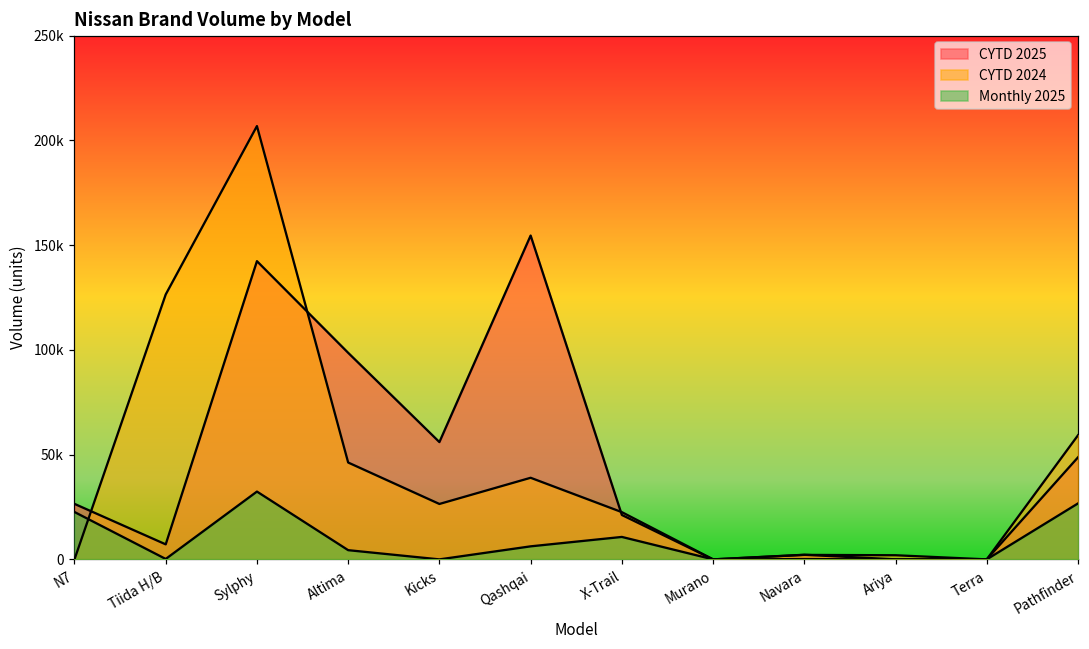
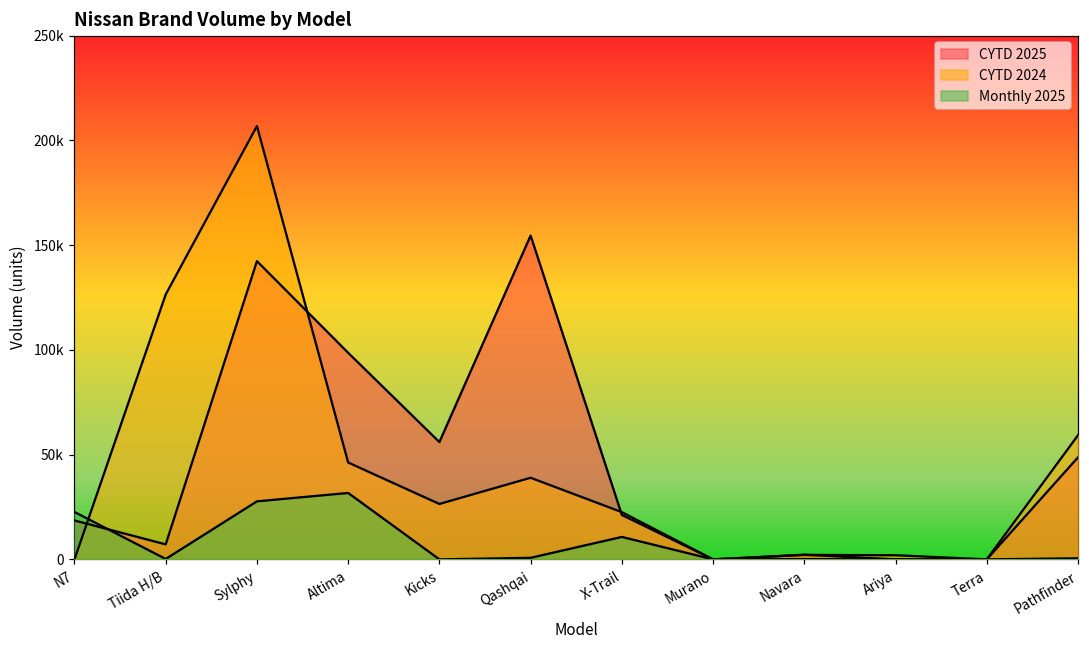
  {
    "CYTD 2025": {
-     "N7": 26000,
+     "N7": 19000,
      "Tiida H/B": 7000,
      "Sylphy": 142000,
      "Altima": 99000,
      "Kicks": 56000,
      "Qashqai": 155000,
      "X-Trail": 21000,
      "Pathfinder": 49000
    },
    "CYTD 2024": {
      "N7": 0,
      "Tiida H/B": 126000,
      "Sylphy": 207000,
      "Altima": 46000,
      "Kicks": 26000,
      "Qashqai": 39000,
      "X-Trail": 23000,
      "Ariya": 2000,
      "Pathfinder": 59000
    },
    "Monthly 2025": {
      "N7": 23000,
      "Tiida H/B": 0,
-     "Sylphy": 32000,
-     "Altima": 4000,
+     "Sylphy": 28000,
+     "Altima": 32000,
      "Kicks": 0,
-     "Qashqai": 6000,
+     "Qashqai": 1000,
      "X-Trail": 11000,
      "Navara": 0,
-     "Pathfinder": 27000
+     "Pathfinder": 1000
    }
  }
